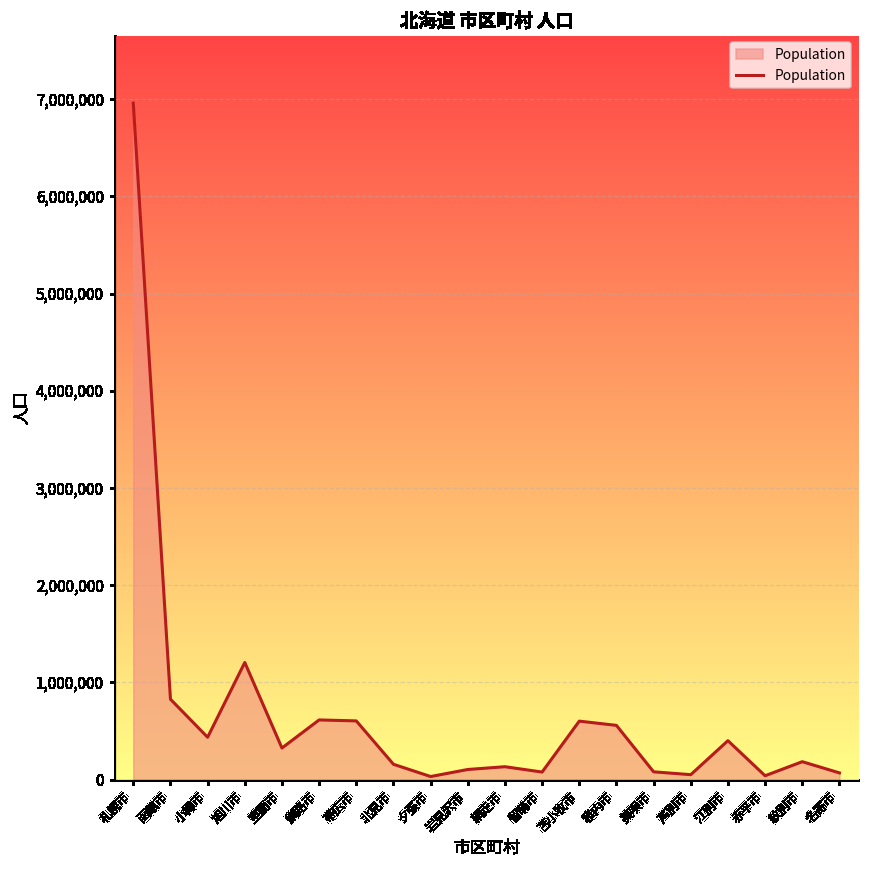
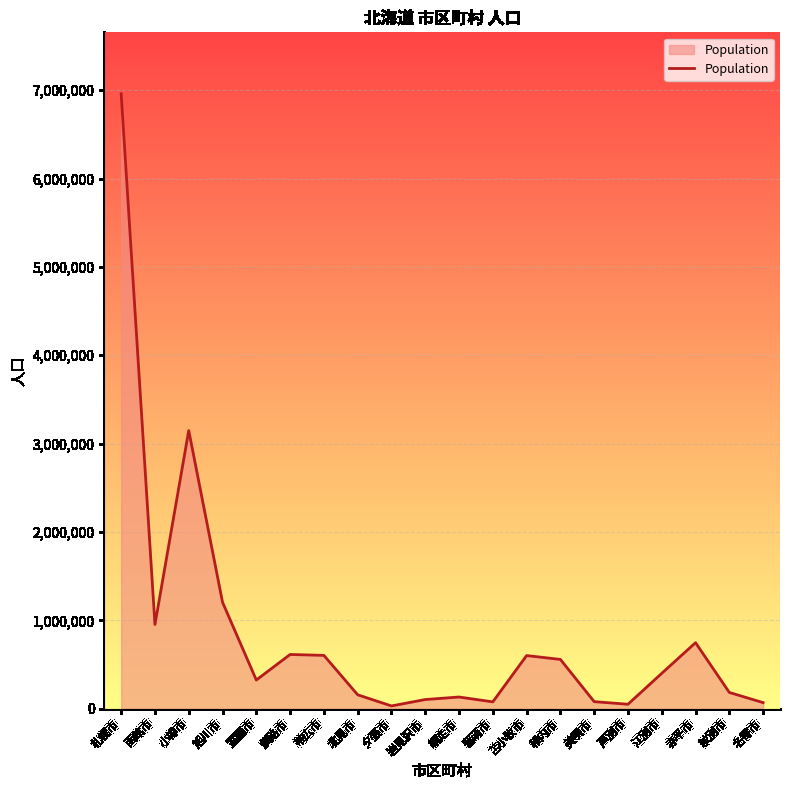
  {
    "札幌市": "7,000,000",
-   "函館市": "800,000",
-   "小樽市": "400,000",
+   "函館市": "1,000,000",
+   "小樽市": "3,100,000",
    "旭川市": "1,200,000",
    "室蘭市": "300,000",
    "釧路市": "600,000",
    "帯広市": "600,000",
    "北見市": "200,000",
    "夕張市": "0",
    "岩見沢市": "100,000",
    "網走市": "100,000",
    "留萌市": "100,000",
    "苫小牧市": "600,000",
    "稚内市": "600,000",
    "美唄市": "100,000",
    "芦別市": "100,000",
    "江別市": "400,000",
-   "赤平市": "0",
+   "赤平市": "700,000",
    "紋別市": "200,000",
    "名寄市": "100,000"
  }
